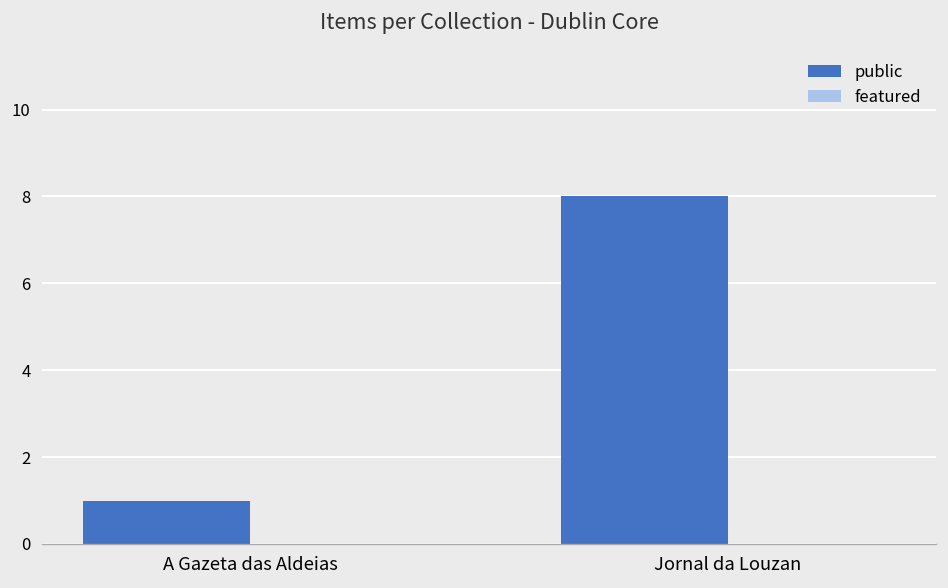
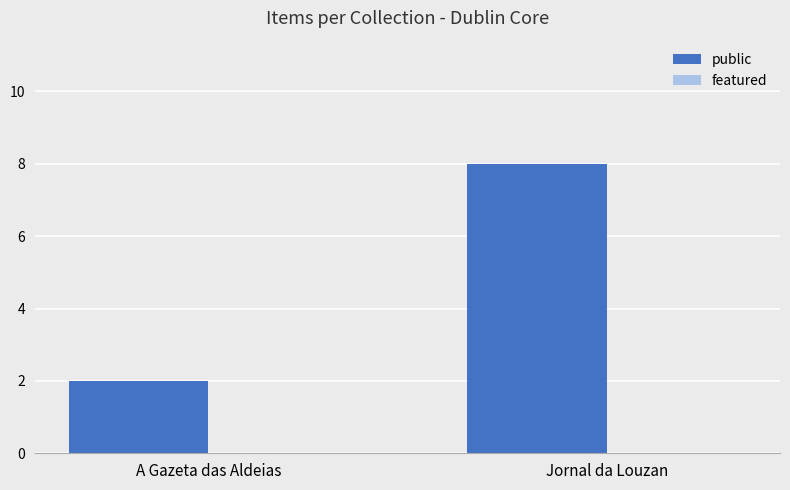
  {
    "public": {
-     "A Gazeta das Aldeias": 1,
+     "A Gazeta das Aldeias": 2,
      "Jornal da Louzan": 8
    },
    "featured": {
      "A Gazeta das Aldeias": 0,
      "Jornal da Louzan": 0
    }
  }
